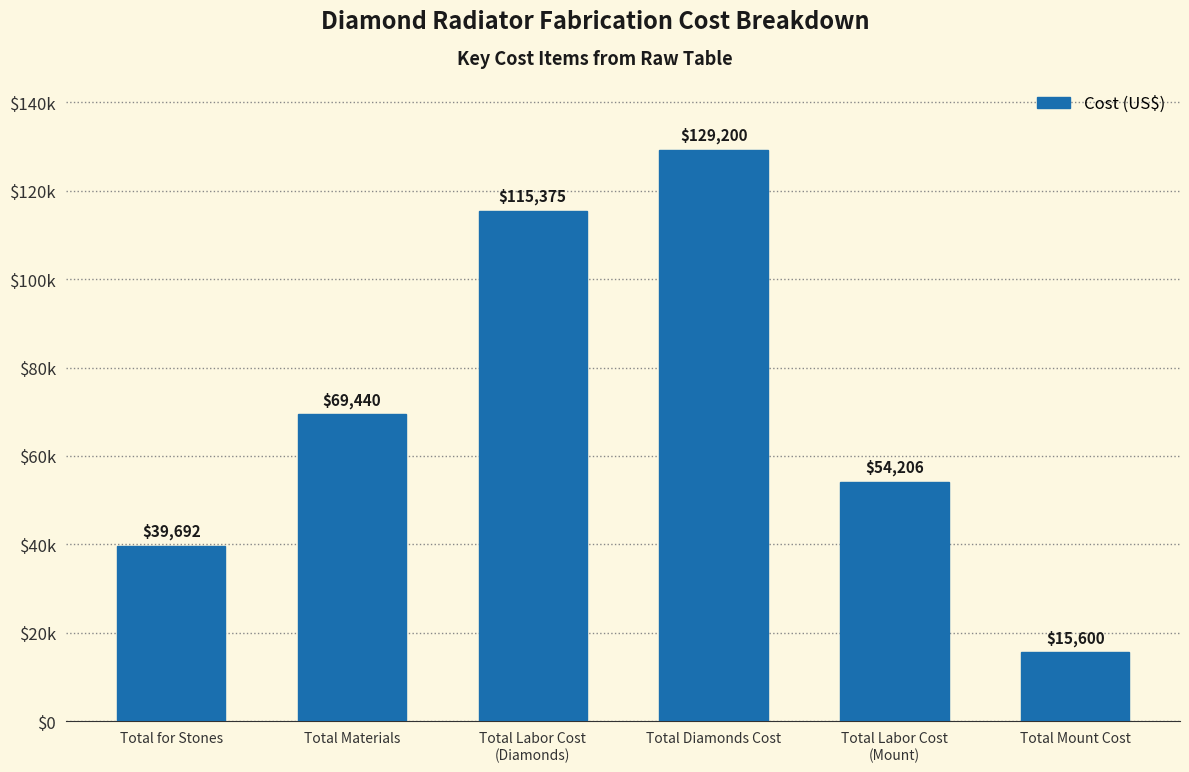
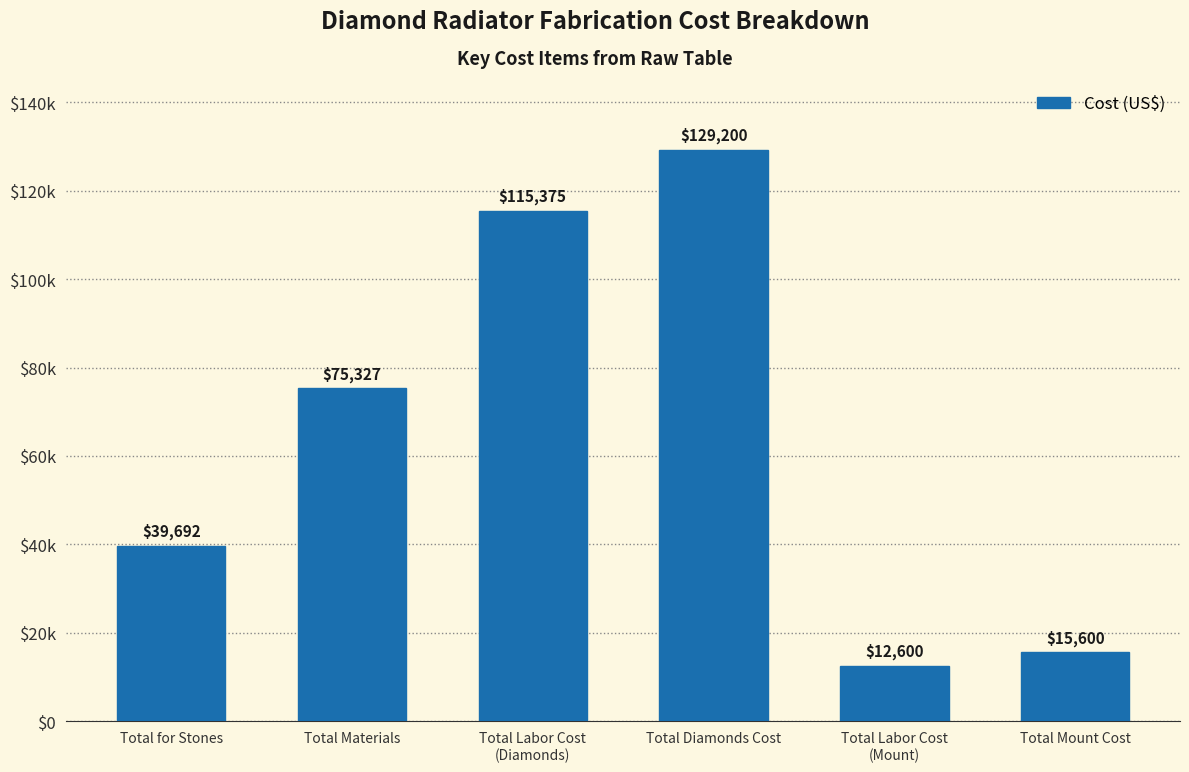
  {
    "Total for Stones": "$39,692",
-   "Total Materials": "$69,440",
+   "Total Materials": "$75,327",
    "Total Labor Cost (Diamonds)": "$115,375",
    "Total Diamonds Cost": "$129,200",
-   "Total Labor Cost (Mount)": "$54,206",
+   "Total Labor Cost (Mount)": "$12,600",
    "Total Mount Cost": "$15,600"
  }
